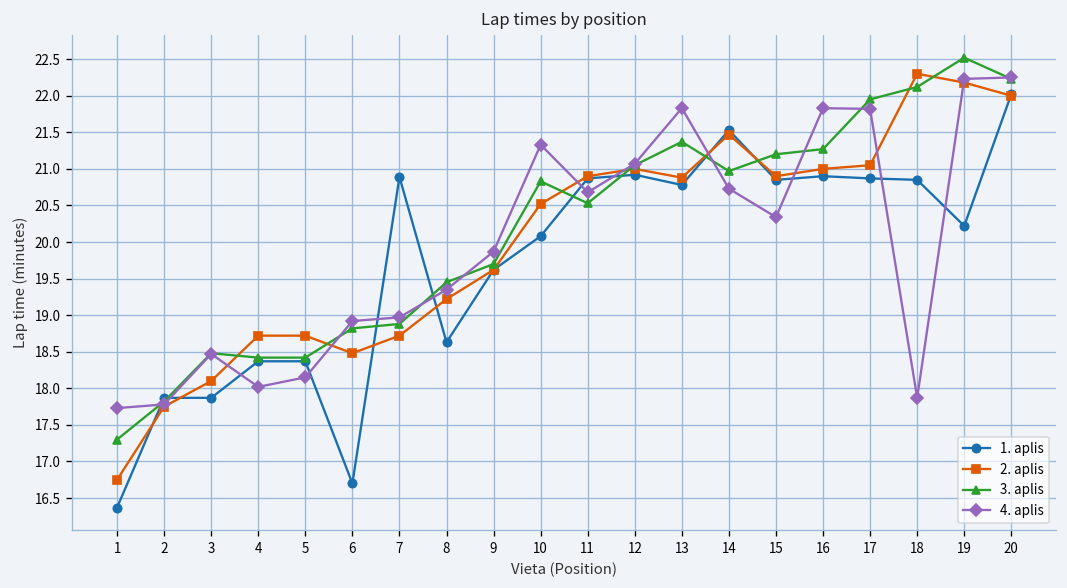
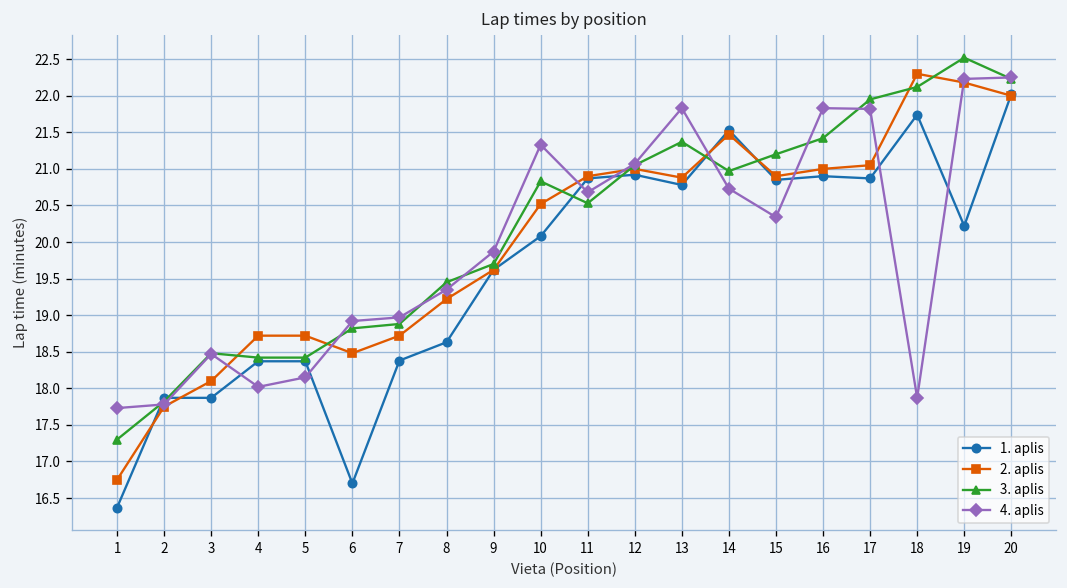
  {
    "1. aplis": {
      "1": 16.4,
      "2": 17.9,
      "3": 17.9,
      "4": 18.4,
      "5": 18.4,
      "6": 16.7,
-     "7": 20.9,
+     "7": 18.4,
      "8": 18.6,
      "10": 20.1,
      "12": 20.9,
      "13": 20.8,
      "14": 21.5,
      "15": 20.9,
      "16": 20.9,
      "17": 20.9,
-     "18": 20.9,
+     "18": 21.7,
      "19": 20.2
    },
    "2. aplis": {
      "1": 16.8,
      "3": 18.1,
      "4": 18.7,
      "5": 18.7,
      "6": 18.5,
      "7": 18.7,
      "8": 19.2,
      "10": 20.5,
      "12": 21.0,
      "13": 20.9,
      "14": 21.5,
      "15": 20.9,
      "16": 21.0,
      "17": 21.1,
      "18": 22.3,
      "19": 22.2
    },
    "3. aplis": {
      "1": 17.3,
      "4": 18.4,
      "5": 18.4,
      "6": 18.8,
      "7": 18.9,
      "8": 19.5,
      "9": 19.7,
      "10": 20.8,
      "11": 20.5,
      "13": 21.4,
      "14": 21.0,
      "15": 21.2,
-     "16": 21.3,
+     "16": 21.4,
      "17": 22.0,
      "18": 22.1,
      "19": 22.5
    },
    "4. aplis": {
      "1": 17.7,
      "4": 18.0,
      "5": 18.2,
      "6": 18.9,
      "7": 19.0,
      "8": 19.4,
      "9": 19.9,
      "10": 21.3,
      "11": 20.7,
      "13": 21.8,
      "14": 20.7,
      "15": 20.3,
      "16": 21.8,
      "17": 21.8,
      "18": 17.9,
      "19": 22.2
    }
  }
